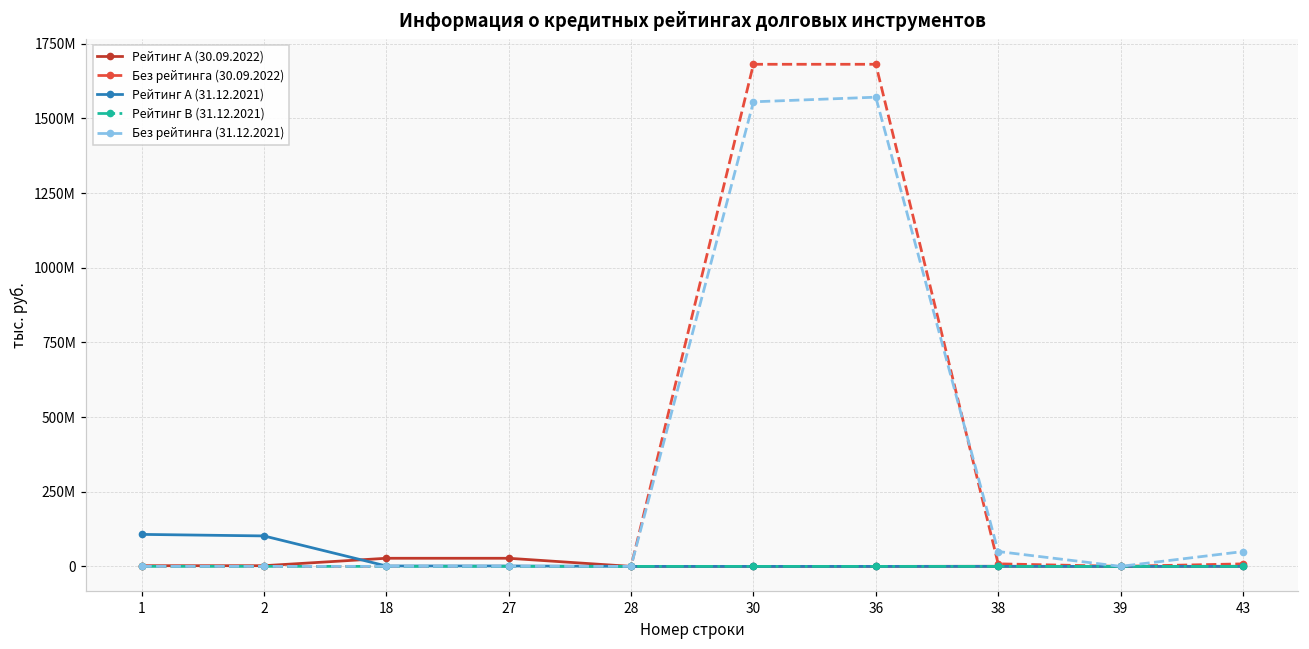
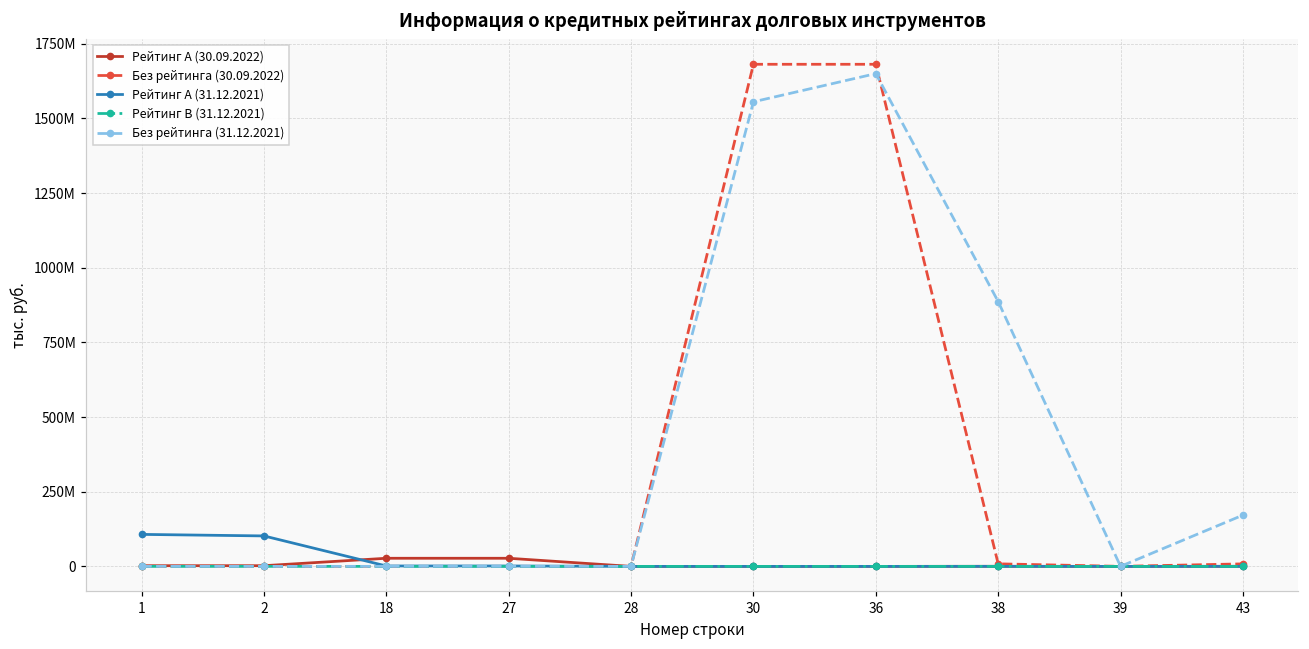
  {
    "Рейтинг A (31.12.2021)": {
      "1": 110000000,
      "2": 100000000
    },
    "Без рейтинга (31.12.2021)": {
      "30": 1560000000,
-     "36": 1570000000,
-     "38": 50000000,
-     "43": 50000000
+     "36": 1650000000,
+     "38": 890000000,
+     "43": 170000000
    }
  }
